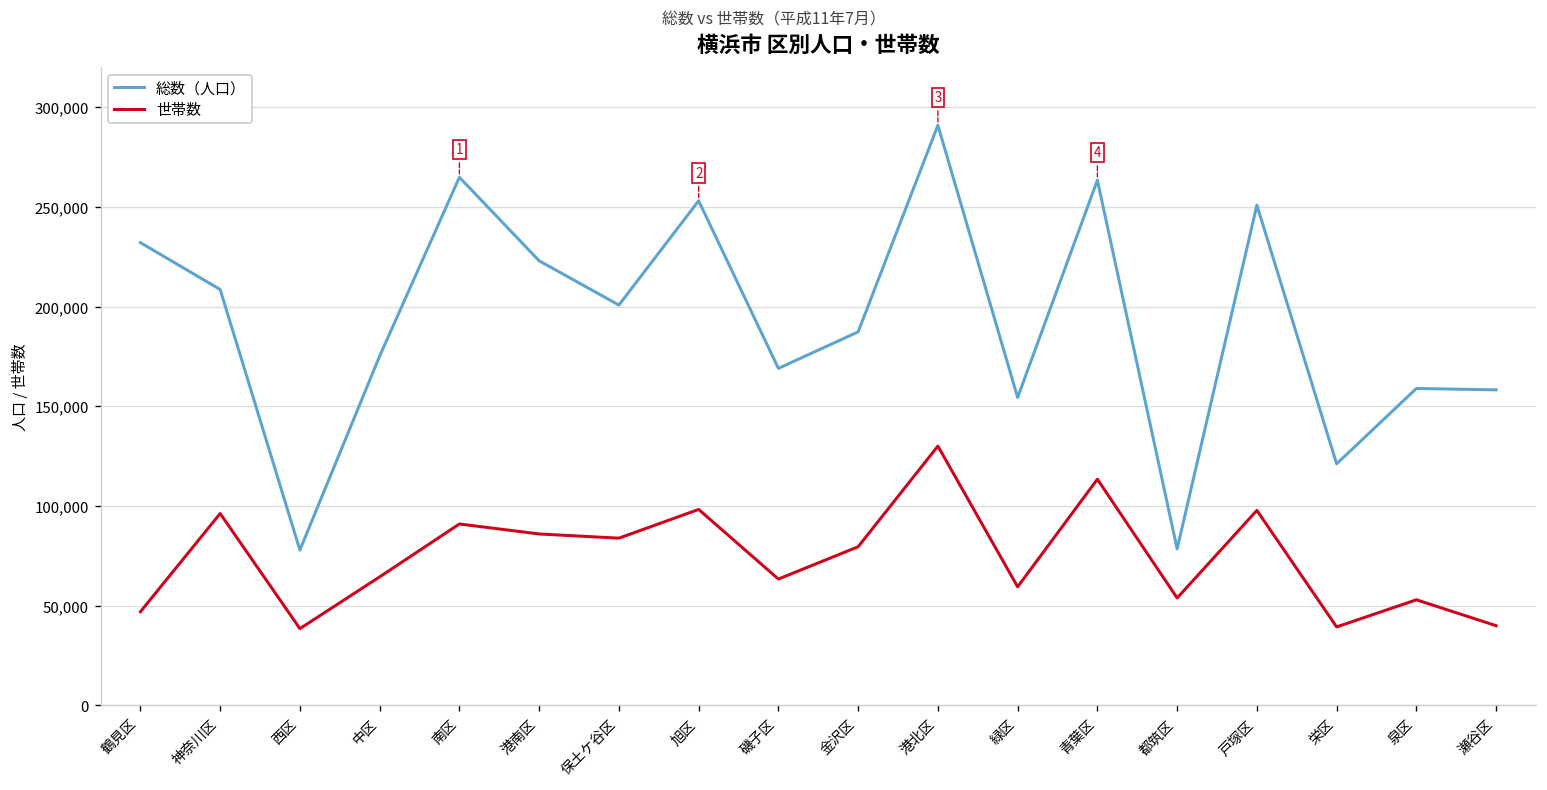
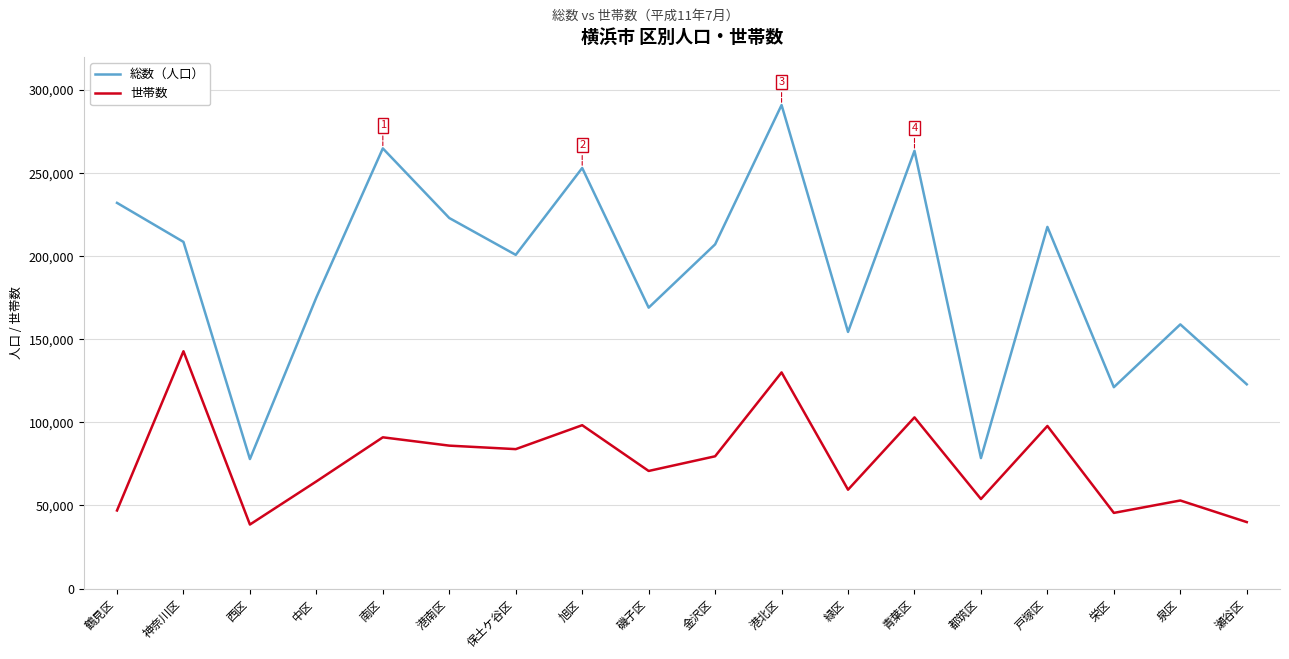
  {
    "総数（人口）": {
      "鶴見区": "232,000",
      "神奈川区": "209,000",
      "西区": "78,000",
      "中区": "175,000",
      "港南区": "223,000",
      "保土ケ谷区": "201,000",
      "磯子区": "169,000",
-     "金沢区": "187,000",
+     "金沢区": "207,000",
      "緑区": "154,000",
      "都筑区": "79,000",
-     "戸塚区": "251,000",
+     "戸塚区": "218,000",
      "栄区": "121,000",
      "泉区": "159,000",
-     "瀬谷区": "158,000"
+     "瀬谷区": "123,000"
    },
    "世帯数": {
      "鶴見区": "47,000",
-     "神奈川区": "96,000",
+     "神奈川区": "143,000",
      "西区": "39,000",
      "中区": "64,000",
      "南区": "91,000",
      "港南区": "86,000",
      "保土ケ谷区": "84,000",
      "旭区": "98,000",
-     "磯子区": "63,000",
+     "磯子区": "71,000",
      "金沢区": "80,000",
      "港北区": "130,000",
      "緑区": "59,000",
-     "青葉区": "113,000",
+     "青葉区": "103,000",
      "都筑区": "54,000",
      "戸塚区": "98,000",
-     "栄区": "39,000",
+     "栄区": "46,000",
      "泉区": "53,000",
      "瀬谷区": "40,000"
    }
  }
